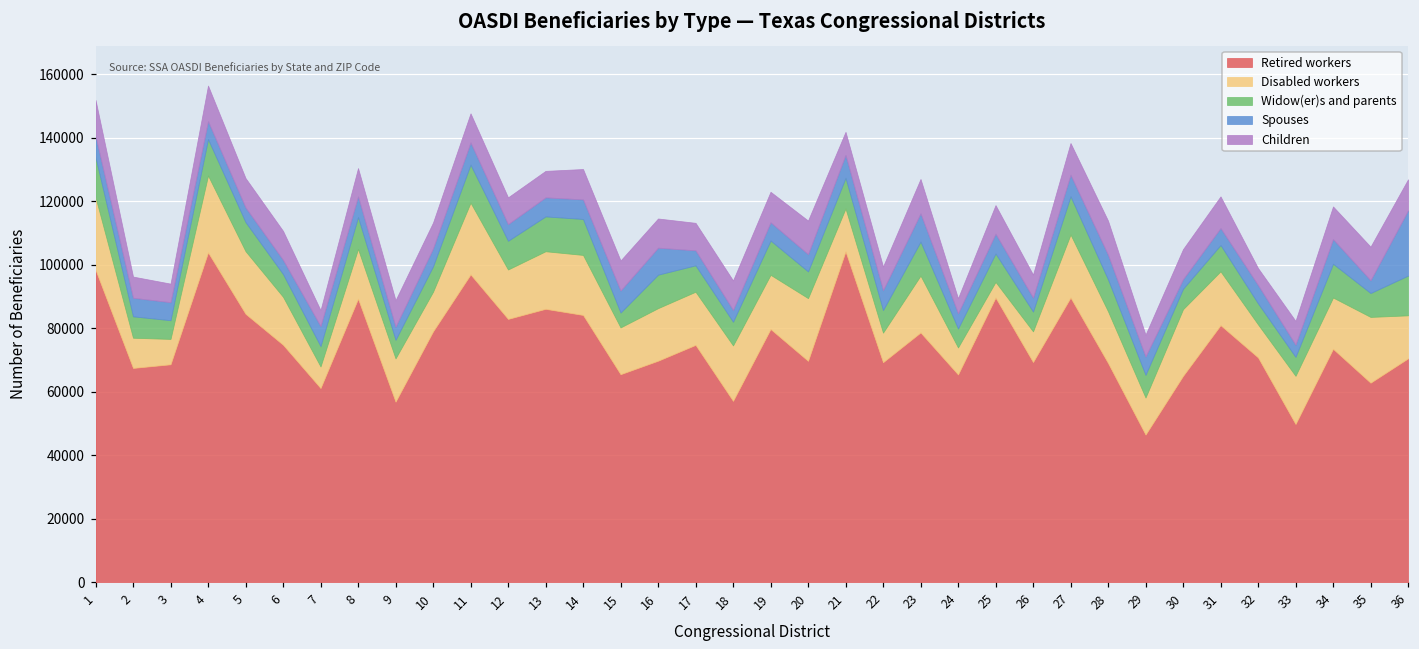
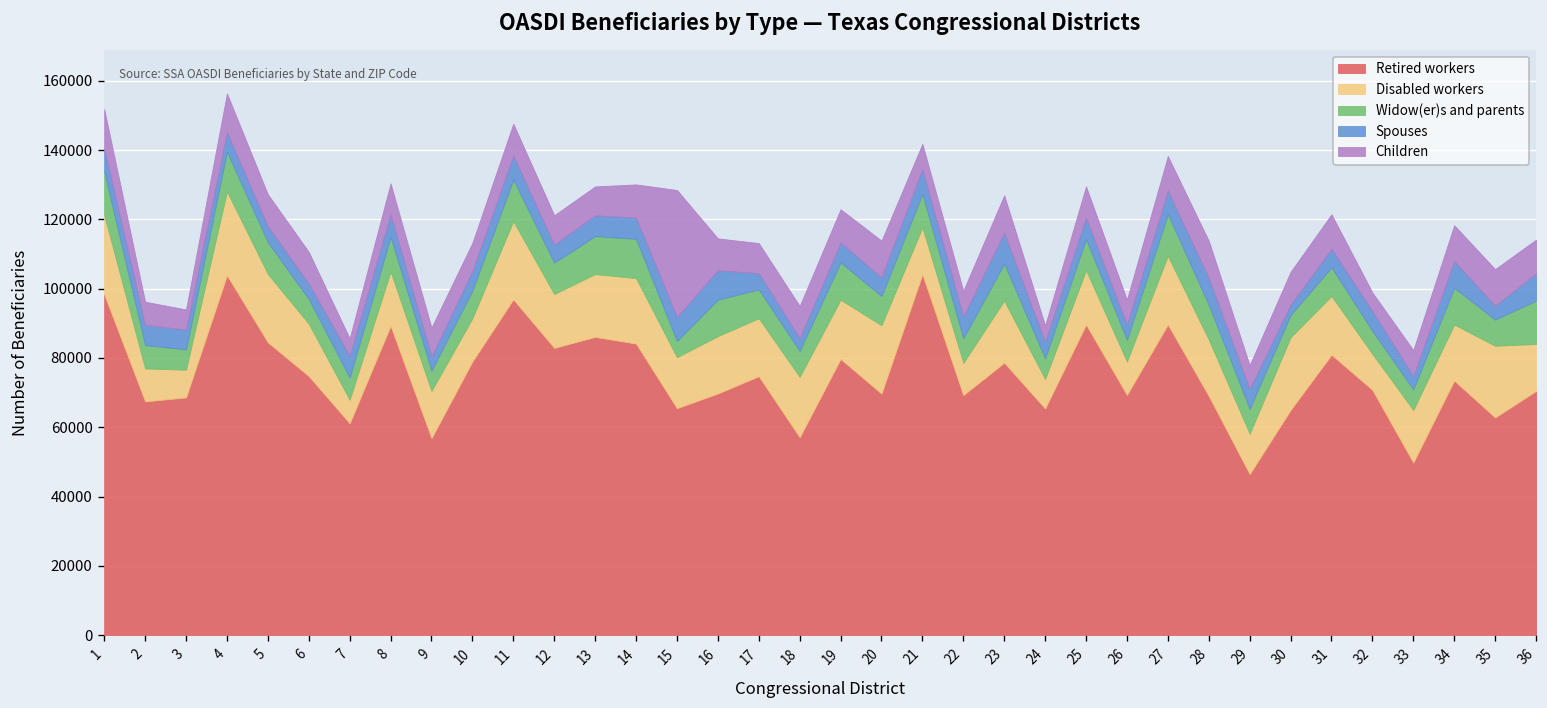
  {
    "Retired workers": {
      "1": 98000,
      "2": 67000,
      "3": 69000,
      "4": 104000,
      "5": 85000,
      "6": 75000,
      "7": 61000,
      "8": 89000,
      "9": 57000,
      "10": 79000,
      "11": 97000,
      "12": 83000,
      "13": 86000,
      "14": 84000,
      "15": 66000,
      "16": 70000,
      "17": 75000,
      "18": 57000,
      "19": 80000,
      "20": 70000,
      "21": 104000,
      "22": 69000,
      "23": 79000,
      "24": 65000,
      "25": 90000,
      "26": 69000,
      "27": 90000,
      "28": 69000,
      "29": 46000,
      "30": 65000,
      "31": 81000,
      "32": 71000,
      "33": 50000,
      "34": 73000,
      "35": 63000,
      "36": 70000
    },
    "Disabled workers": {
      "1": 23000,
      "2": 10000,
      "3": 8000,
      "4": 24000,
      "5": 20000,
      "6": 15000,
      "7": 7000,
      "8": 16000,
      "9": 14000,
      "10": 12000,
      "11": 23000,
      "12": 16000,
      "13": 18000,
      "14": 19000,
      "15": 15000,
      "16": 17000,
      "17": 17000,
      "18": 17000,
      "19": 17000,
      "20": 20000,
      "21": 14000,
      "22": 9000,
      "23": 18000,
      "24": 9000,
-     "25": 5000,
+     "25": 16000,
      "26": 10000,
      "27": 20000,
      "28": 16000,
      "29": 12000,
      "30": 21000,
      "31": 17000,
      "32": 10000,
      "33": 15000,
      "34": 16000,
      "35": 21000,
      "36": 14000
    },
    "Widow(er)s and parents": {
      "1": 13000,
      "2": 7000,
      "3": 6000,
      "4": 11000,
      "5": 9000,
      "6": 7000,
      "7": 6000,
      "8": 10000,
      "9": 6000,
      "10": 8000,
      "11": 12000,
      "12": 9000,
      "13": 11000,
      "14": 11000,
      "15": 5000,
      "16": 11000,
      "17": 8000,
      "18": 7000,
      "19": 11000,
      "20": 8000,
      "21": 10000,
      "22": 7000,
      "23": 11000,
      "24": 6000,
      "25": 9000,
      "26": 6000,
      "27": 12000,
      "28": 10000,
      "29": 7000,
      "30": 6000,
      "31": 8000,
      "32": 7000,
      "33": 6000,
      "34": 11000,
      "35": 8000,
      "36": 13000
    },
    "Spouses": {
      "1": 7000,
      "2": 6000,
      "3": 6000,
      "4": 6000,
      "5": 5000,
      "6": 4000,
      "7": 6000,
      "8": 7000,
      "9": 4000,
      "10": 6000,
      "11": 7000,
      "12": 5000,
      "13": 6000,
      "14": 6000,
      "15": 7000,
      "16": 8000,
      "17": 5000,
      "18": 4000,
      "19": 6000,
      "20": 5000,
      "21": 7000,
      "22": 6000,
      "23": 9000,
      "24": 5000,
      "25": 6000,
      "26": 4000,
      "27": 7000,
      "28": 8000,
      "29": 6000,
      "30": 3000,
      "31": 5000,
      "32": 6000,
      "33": 4000,
      "34": 8000,
      "35": 4000,
-     "36": 21000
+     "36": 8000
    },
    "Children": {
      "1": 11000,
      "2": 7000,
      "3": 6000,
      "4": 11000,
      "5": 9000,
      "6": 9000,
      "7": 5000,
      "8": 9000,
      "9": 8000,
      "10": 8000,
      "11": 9000,
      "12": 8000,
      "13": 8000,
      "14": 10000,
-     "15": 9000,
+     "15": 37000,
      "16": 9000,
      "17": 9000,
      "18": 9000,
      "19": 10000,
      "20": 11000,
      "21": 7000,
      "22": 7000,
      "23": 11000,
      "24": 5000,
      "25": 9000,
      "26": 7000,
      "27": 10000,
      "28": 11000,
      "29": 7000,
      "30": 9000,
      "31": 10000,
      "32": 5000,
      "33": 8000,
      "34": 10000,
      "35": 11000,
      "36": 10000
    }
  }
